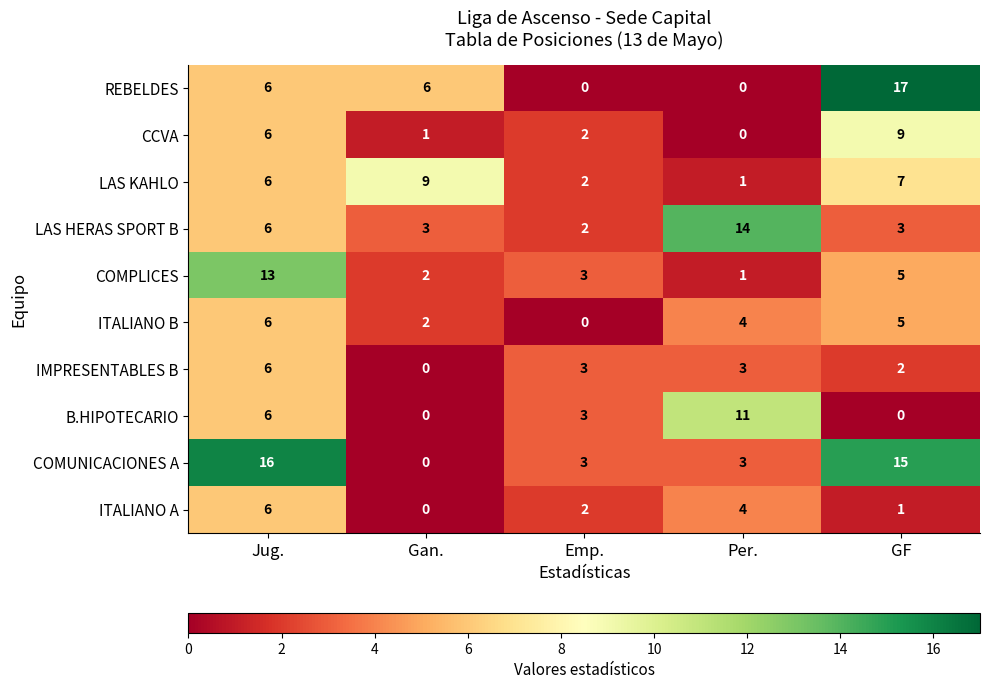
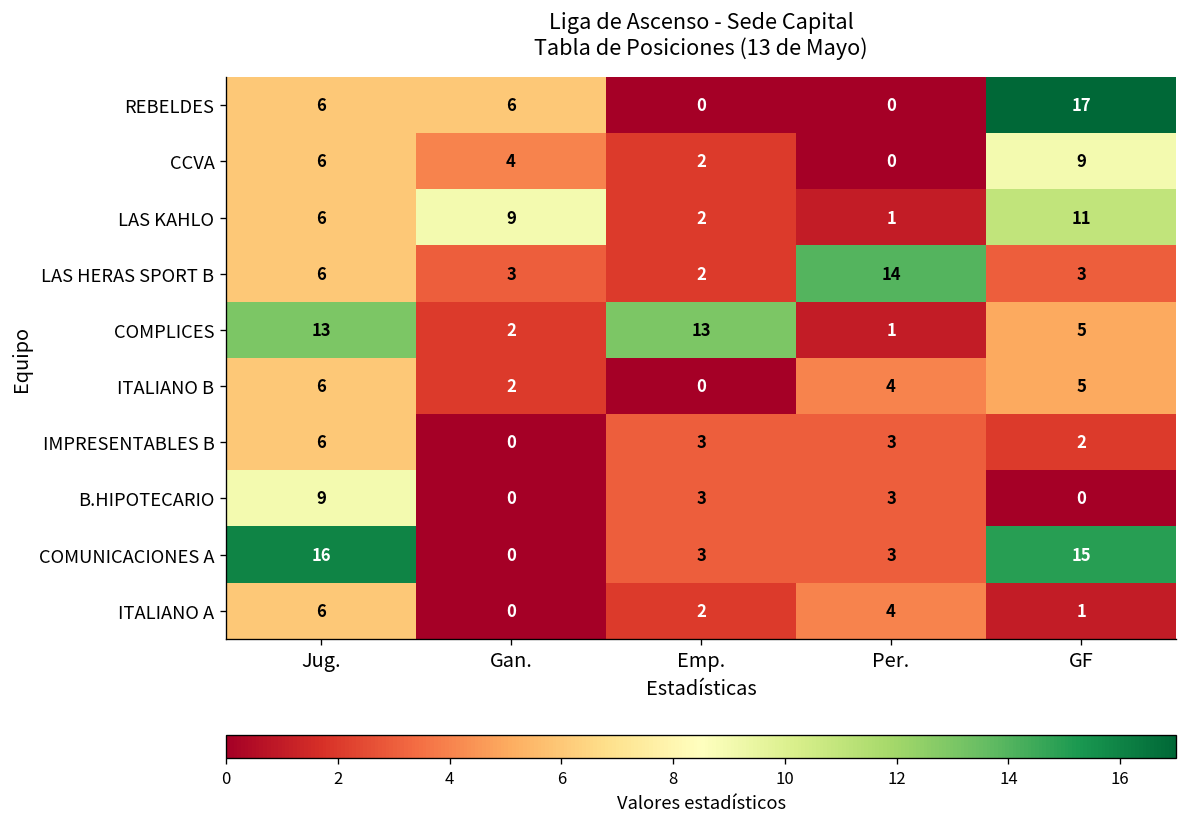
  {
    "REBELDES": {
      "Jug.": 6,
      "Gan.": 6,
      "Emp.": 0,
      "Per.": 0,
      "GF": 17
    },
    "CCVA": {
      "Jug.": 6,
-     "Gan.": 1,
+     "Gan.": 4,
      "Emp.": 2,
      "Per.": 0,
      "GF": 9
    },
    "LAS KAHLO": {
      "Jug.": 6,
      "Gan.": 9,
      "Emp.": 2,
      "Per.": 1,
-     "GF": 7
+     "GF": 11
    },
    "LAS HERAS SPORT B": {
      "Jug.": 6,
      "Gan.": 3,
      "Emp.": 2,
      "Per.": 14,
      "GF": 3
    },
    "COMPLICES": {
      "Jug.": 13,
      "Gan.": 2,
-     "Emp.": 3,
+     "Emp.": 13,
      "Per.": 1,
      "GF": 5
    },
    "ITALIANO B": {
      "Jug.": 6,
      "Gan.": 2,
      "Emp.": 0,
      "Per.": 4,
      "GF": 5
    },
    "IMPRESENTABLES B": {
      "Jug.": 6,
      "Gan.": 0,
      "Emp.": 3,
      "Per.": 3,
      "GF": 2
    },
    "B.HIPOTECARIO": {
-     "Jug.": 6,
+     "Jug.": 9,
      "Gan.": 0,
      "Emp.": 3,
-     "Per.": 11,
+     "Per.": 3,
      "GF": 0
    },
    "COMUNICACIONES A": {
      "Jug.": 16,
      "Gan.": 0,
      "Emp.": 3,
      "Per.": 3,
      "GF": 15
    },
    "ITALIANO A": {
      "Jug.": 6,
      "Gan.": 0,
      "Emp.": 2,
      "Per.": 4,
      "GF": 1
    }
  }
